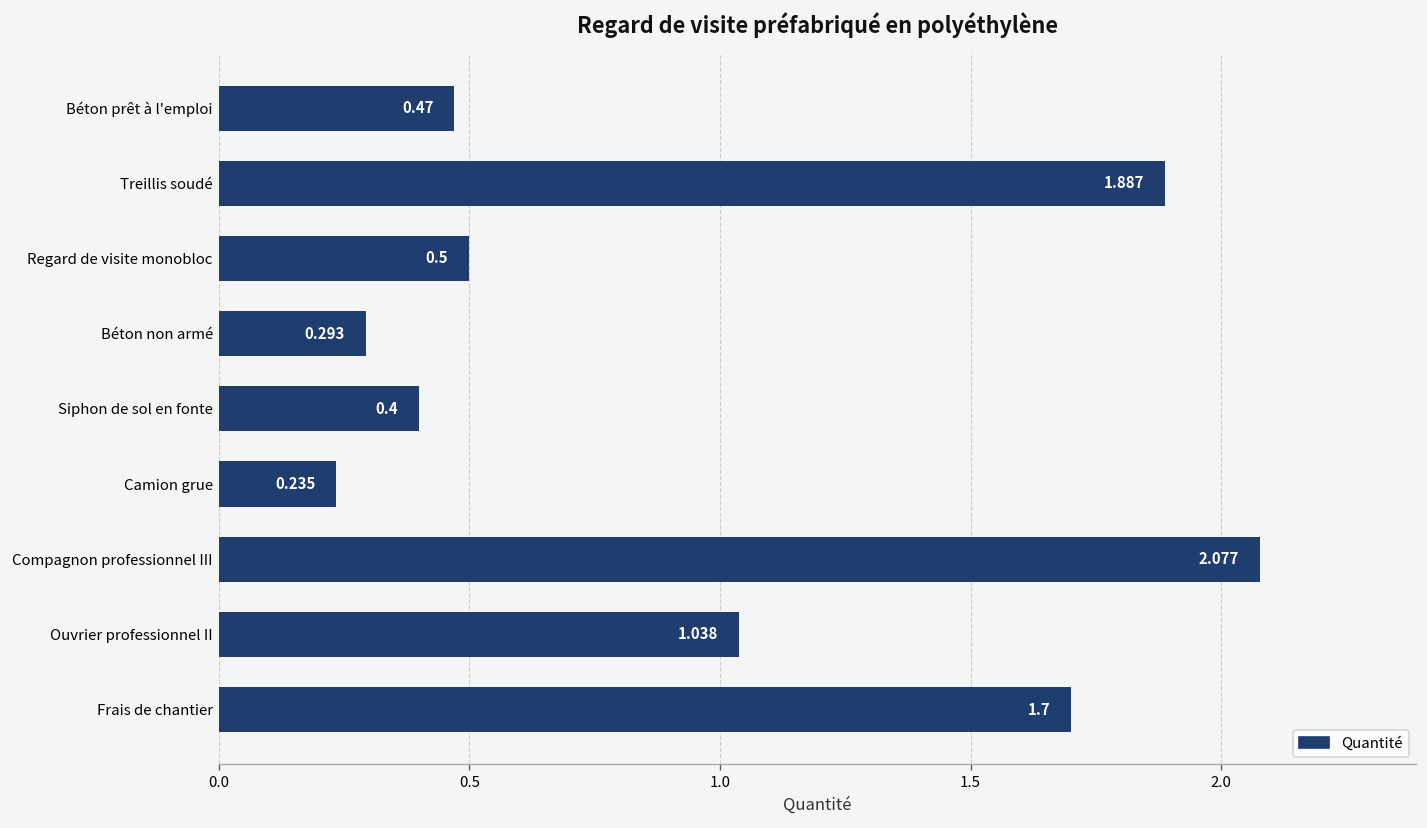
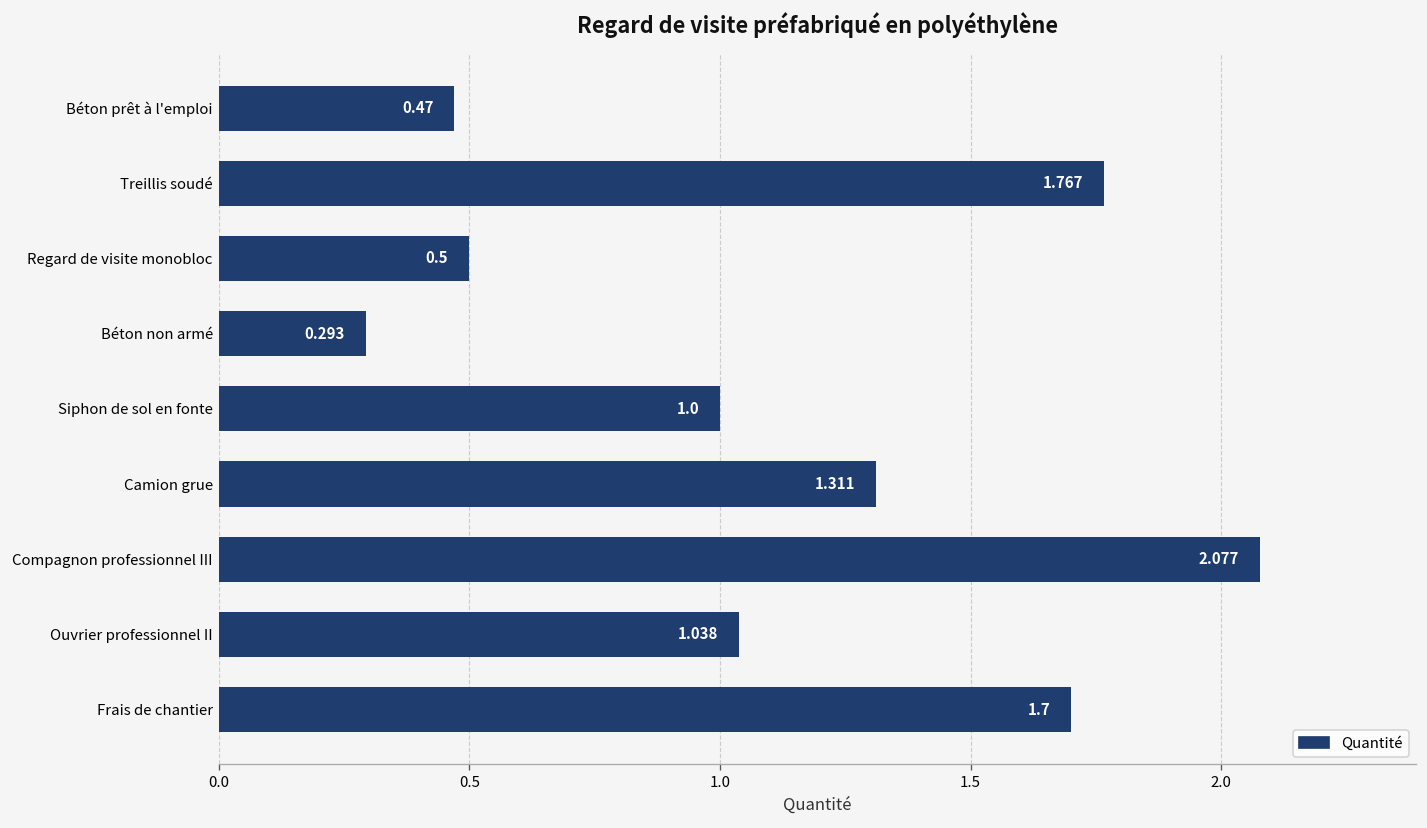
  {
    "Béton prêt à l'emploi": 0.47,
-   "Treillis soudé": 1.887,
+   "Treillis soudé": 1.767,
    "Regard de visite monobloc": 0.5,
    "Béton non armé": 0.293,
-   "Siphon de sol en fonte": 0.4,
-   "Camion grue": 0.235,
+   "Siphon de sol en fonte": 1.0,
+   "Camion grue": 1.311,
    "Compagnon professionnel III": 2.077,
    "Ouvrier professionnel II": 1.038,
    "Frais de chantier": 1.7
  }
